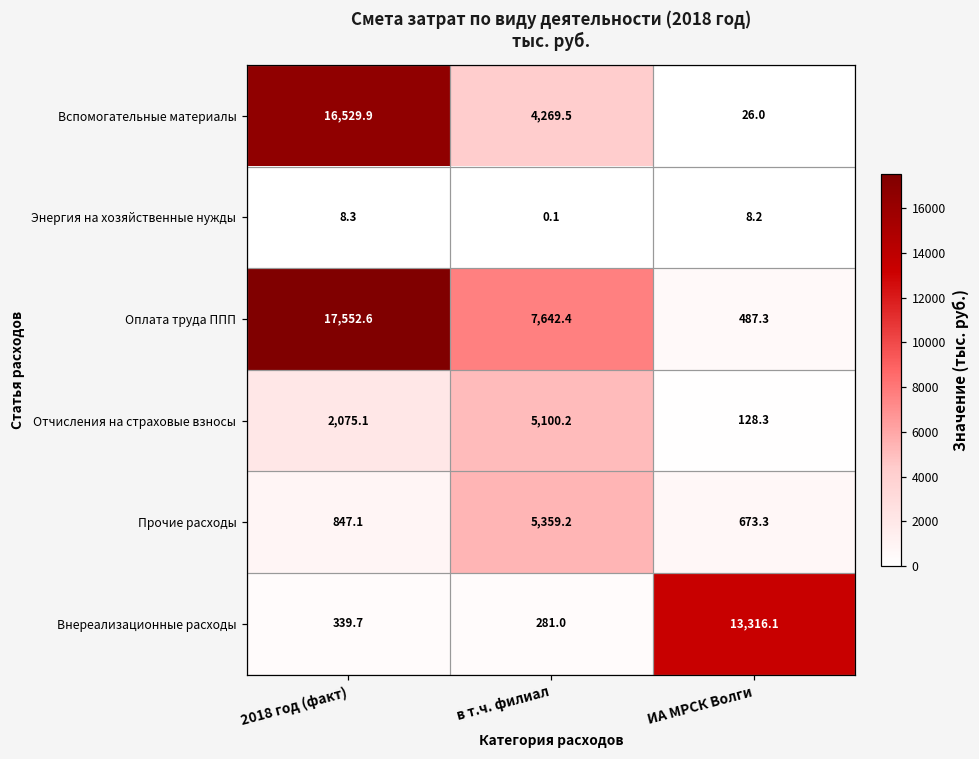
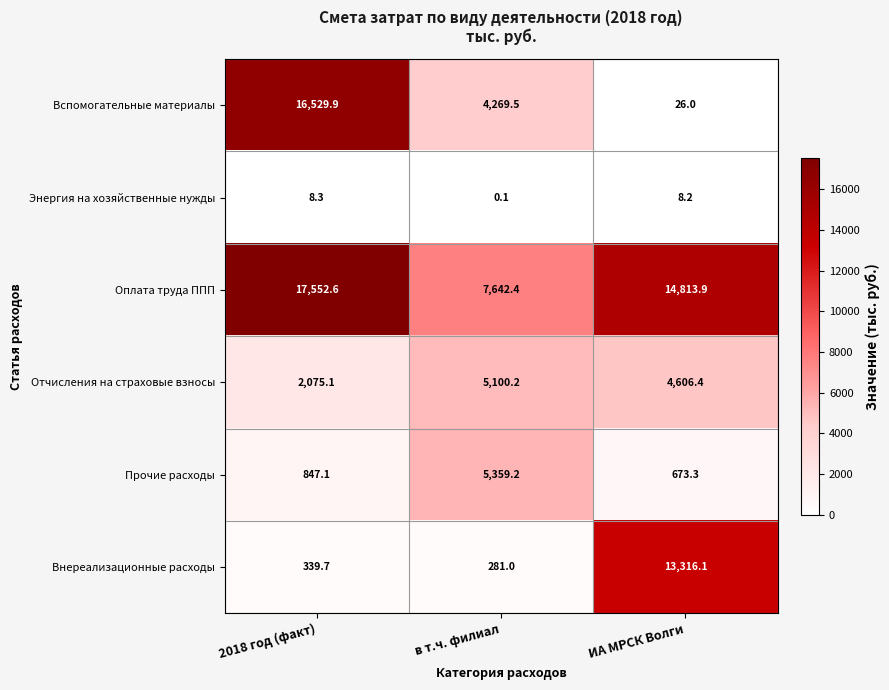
  {
    "Оплата труда ППП": {
-     "ИА МРСК Волги": "487.3"
+     "ИА МРСК Волги": "14,813.9"
    },
    "Отчисления на страховые взносы": {
-     "ИА МРСК Волги": "128.3"
+     "ИА МРСК Волги": "4,606.4"
    }
  }
